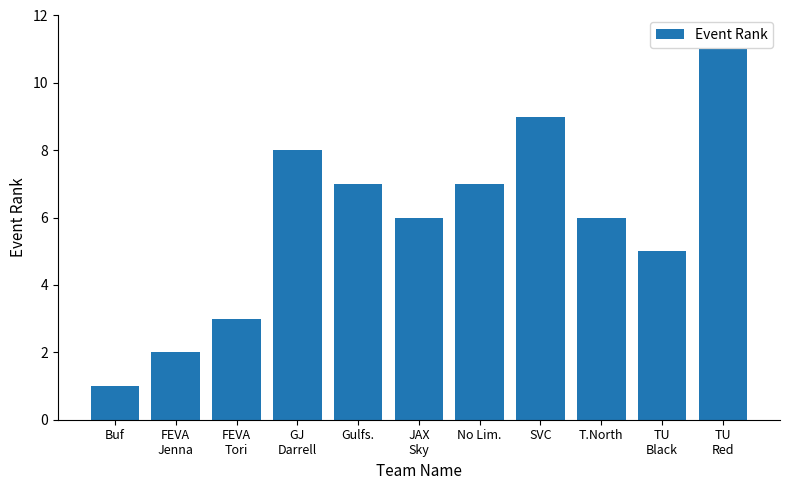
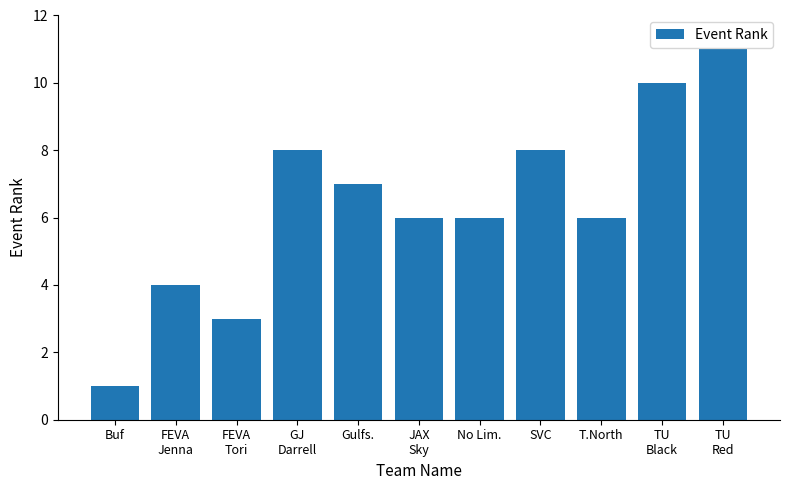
  {
    "Buf": 1,
-   "FEVA Jenna": 2,
+   "FEVA Jenna": 4,
    "FEVA Tori": 3,
    "GJ Darrell": 8,
    "Gulfs.": 7,
    "JAX Sky": 6,
-   "No Lim.": 7,
-   "SVC": 9,
+   "No Lim.": 6,
+   "SVC": 8,
    "T.North": 6,
-   "TU Black": 5,
+   "TU Black": 10,
    "TU Red": 11
  }
